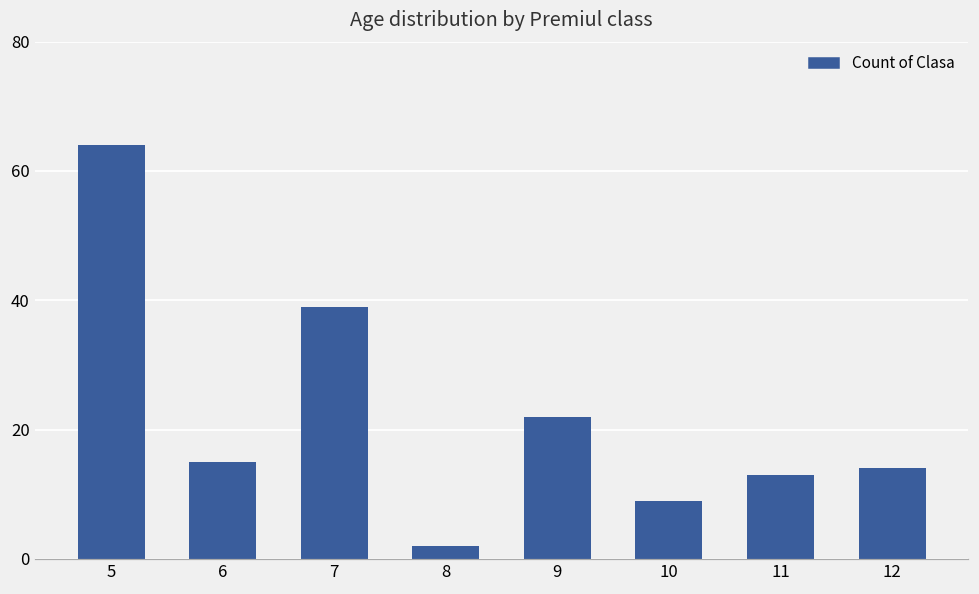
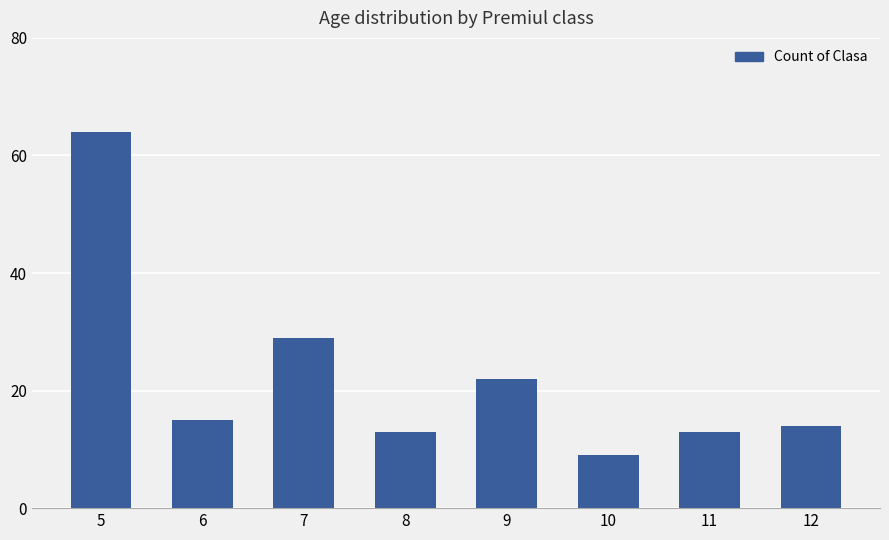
  {
    "5": 64,
    "6": 15,
-   "7": 39,
-   "8": 2,
+   "7": 29,
+   "8": 13,
    "9": 22,
    "10": 9,
    "11": 13,
    "12": 14
  }
